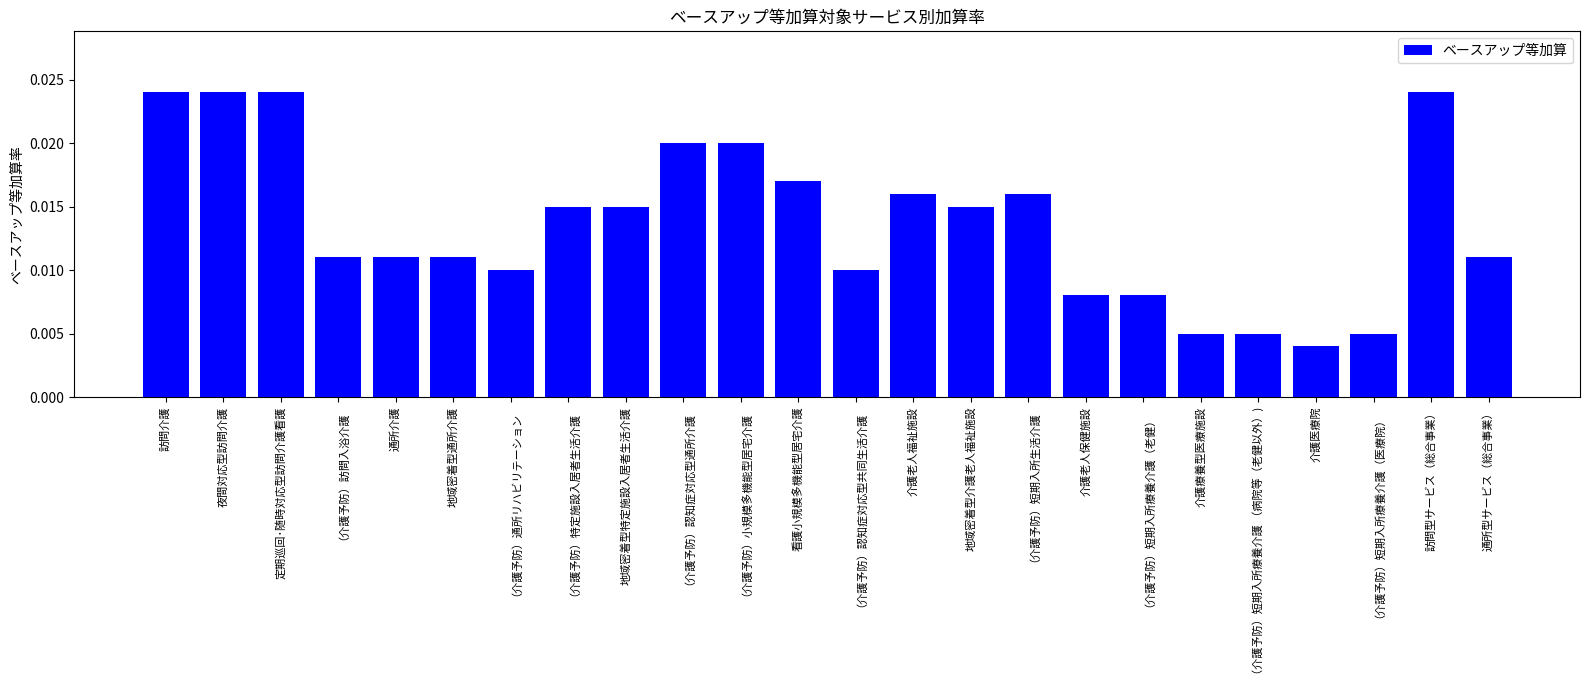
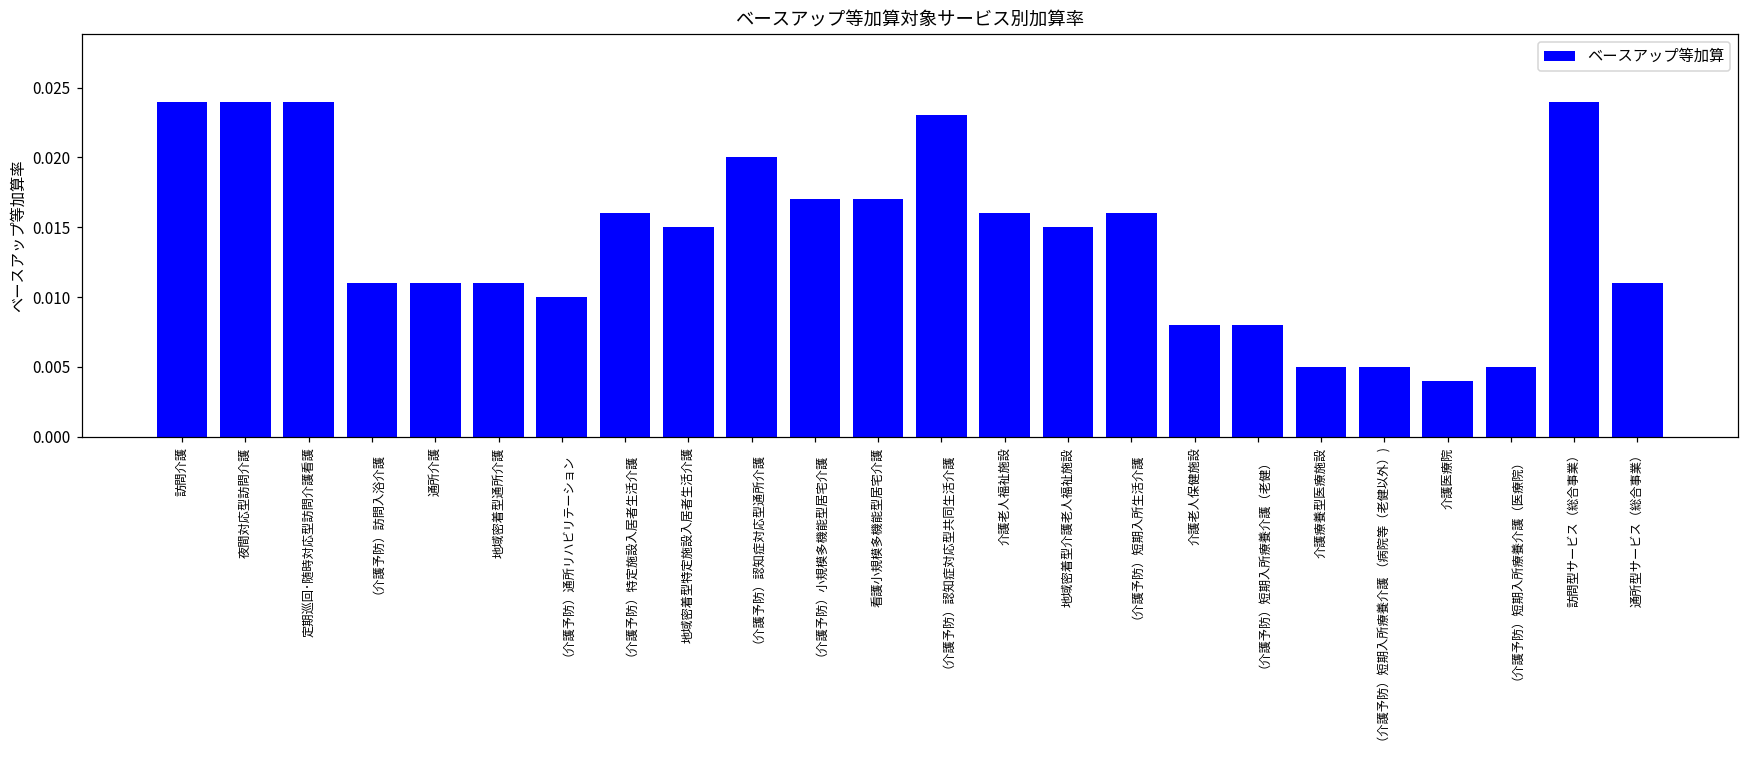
  {
    "訪問介護": 0.024,
    "夜間対応型訪問介護": 0.024,
    "定期巡回･随時対応型訪問介護看護": 0.024,
    "（介護予防）訪問入浴介護": 0.011,
    "通所介護": 0.011,
    "地域密着型通所介護": 0.011,
    "（介護予防）通所リハビリテーション": 0.010,
-   "（介護予防）特定施設入居者生活介護": 0.015,
+   "（介護予防）特定施設入居者生活介護": 0.016,
    "地域密着型特定施設入居者生活介護": 0.015,
    "（介護予防）認知症対応型通所介護": 0.020,
-   "（介護予防）小規模多機能型居宅介護": 0.020,
+   "（介護予防）小規模多機能型居宅介護": 0.017,
    "看護小規模多機能型居宅介護": 0.017,
-   "（介護予防）認知症対応型共同生活介護": 0.010,
+   "（介護予防）認知症対応型共同生活介護": 0.023,
    "介護老人福祉施設": 0.016,
    "地域密着型介護老人福祉施設": 0.015,
    "（介護予防）短期入所生活介護": 0.016,
    "介護老人保健施設": 0.008,
    "（介護予防）短期入所療養介護（老健）": 0.008,
    "介護療養型医療施設": 0.005,
    "（介護予防）短期入所療養介護 （病院等（老健以外）)": 0.005,
    "介護医療院": 0.004,
    "（介護予防）短期入所療養介護（医療院）": 0.005,
    "訪問型サービス（総合事業）": 0.024,
    "通所型サービス（総合事業）": 0.011
  }
